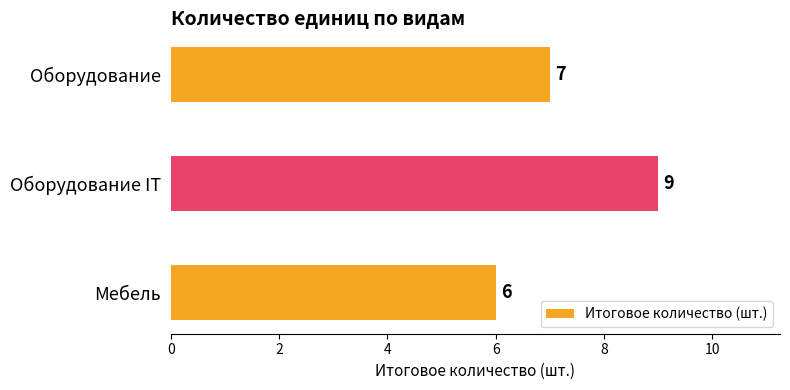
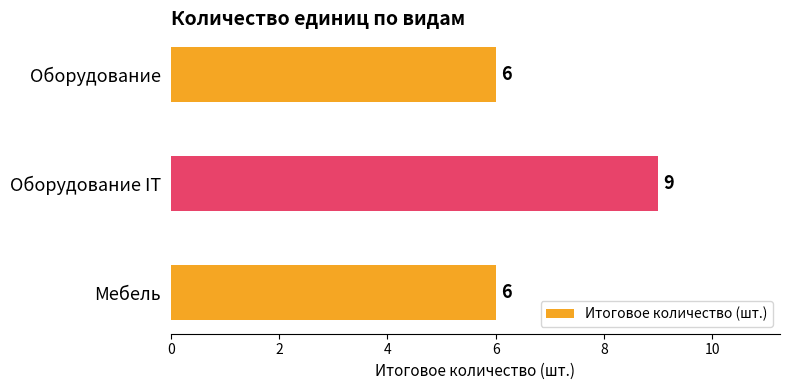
  {
-   "Оборудование": 7,
+   "Оборудование": 6,
    "Оборудование IT": 9,
    "Мебель": 6
  }
